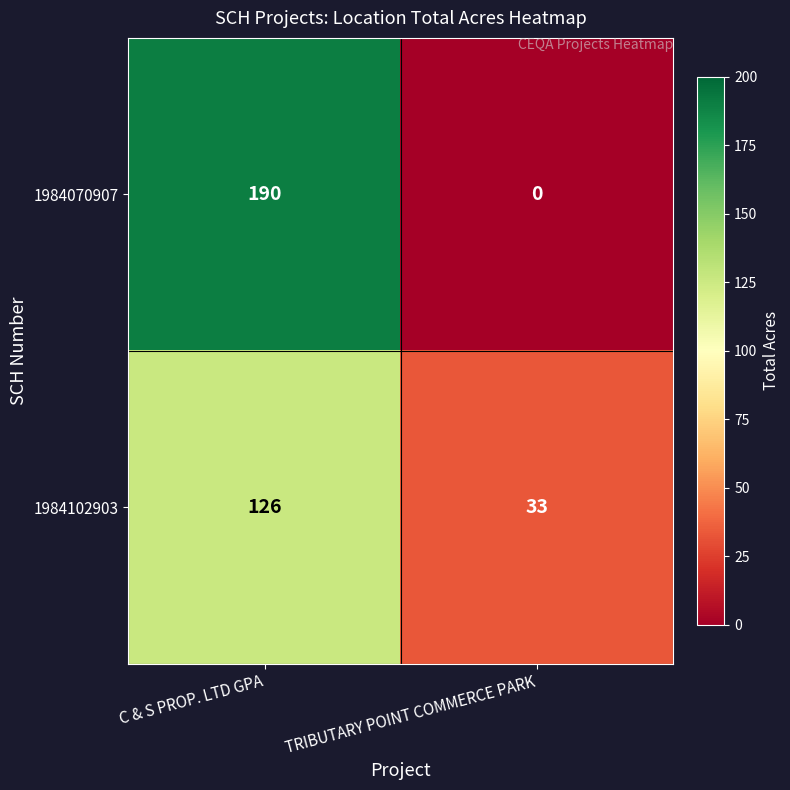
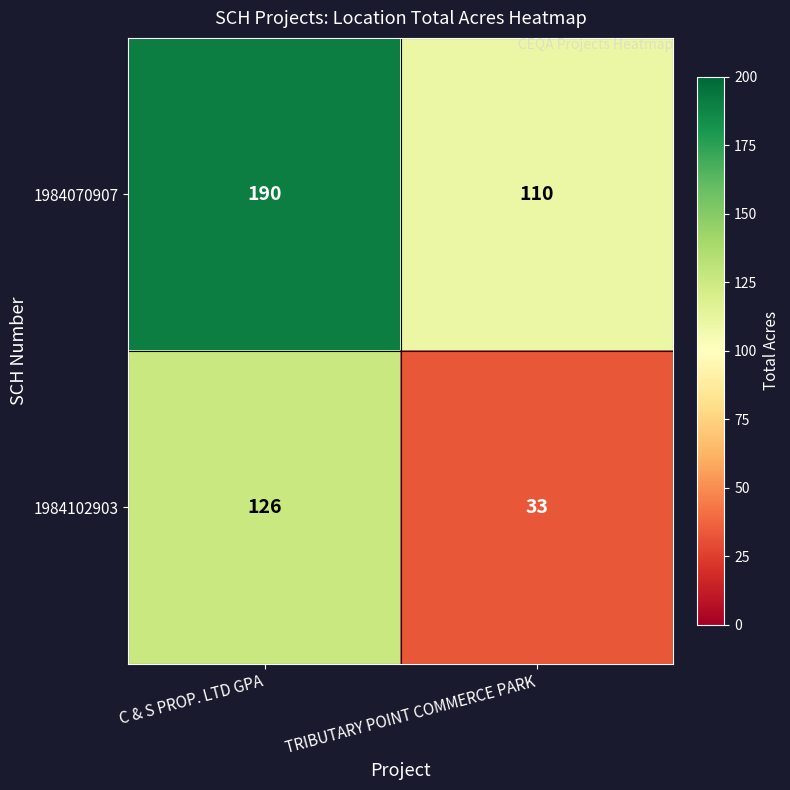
  {
    "1984070907": {
      "C & S PROP. LTD GPA": 190,
-     "TRIBUTARY POINT COMMERCE PARK": 0
+     "TRIBUTARY POINT COMMERCE PARK": 110
    },
    "1984102903": {
      "C & S PROP. LTD GPA": 126,
      "TRIBUTARY POINT COMMERCE PARK": 33
    }
  }
